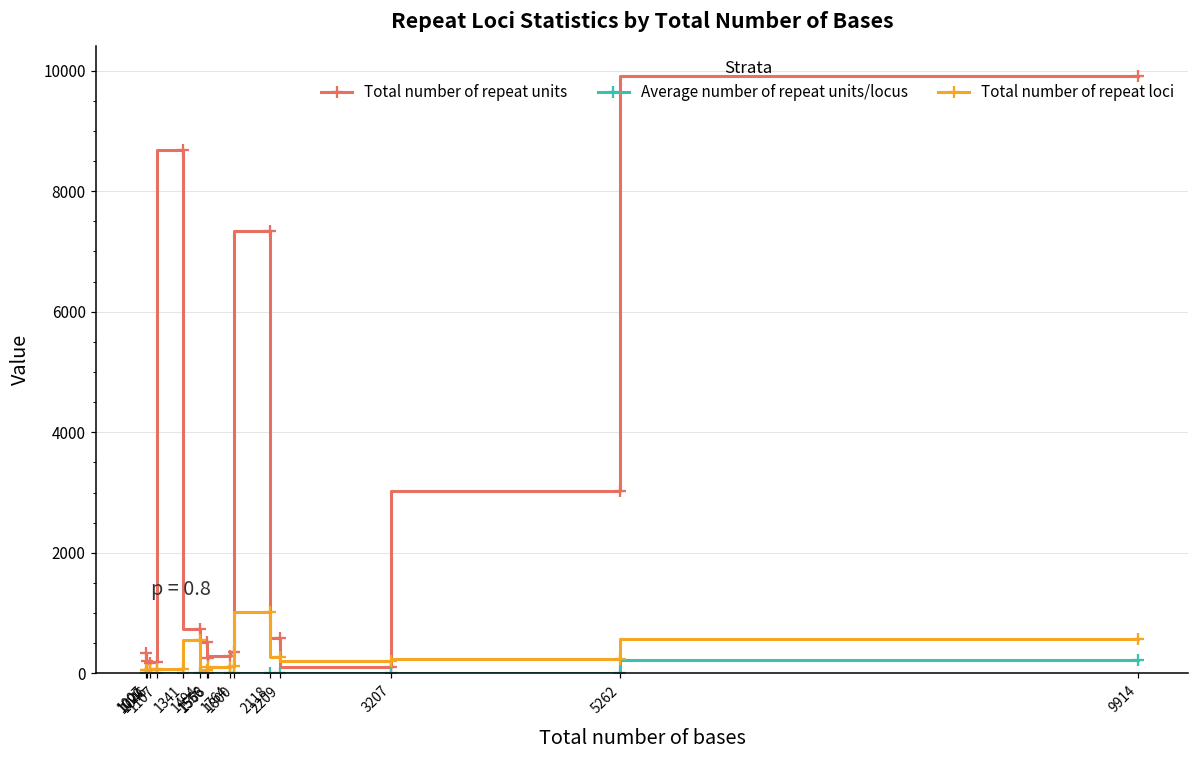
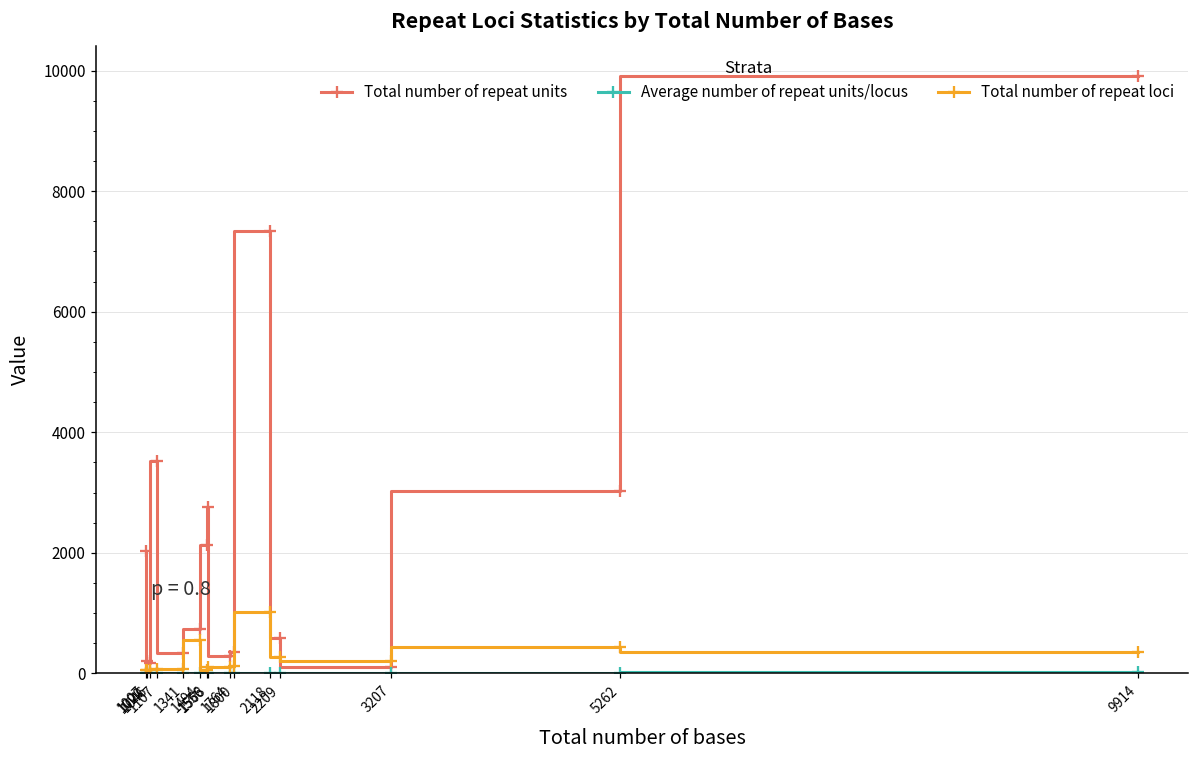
  {
    "Total number of repeat units": {
-     "1007": 300,
+     "1007": 2000,
      "1020": 200,
      "1046": 200,
-     "1107": 200,
-     "1341": 8700,
+     "1107": 3500,
+     "1341": 300,
      "1494": 700,
-     "1556": 500,
-     "1568": 300,
+     "1556": 2100,
+     "1568": 2800,
      "1764": 300,
      "1800": 400,
      "2118": 7300,
      "2209": 600,
      "3207": 100,
      "5262": 3000,
      "9914": 9900
    },
    "Average number of repeat units/locus": {
      "1020": 0,
      "1046": 0,
      "1107": 0,
      "1341": 0,
      "1494": 0,
      "1556": 0,
      "1568": 0,
      "1764": 0,
      "1800": 0,
      "2118": 0,
      "2209": 0,
      "3207": 0,
      "5262": 0,
-     "9914": 200
+     "9914": 0
    },
    "Total number of repeat loci": {
      "1020": 100,
      "1046": 100,
      "1107": 100,
      "1341": 100,
      "1494": 500,
      "1556": 100,
      "1568": 100,
      "1764": 100,
      "1800": 100,
      "2118": 1000,
      "2209": 300,
      "3207": 200,
-     "5262": 200,
-     "9914": 600
+     "5262": 400,
+     "9914": 300
    }
  }
